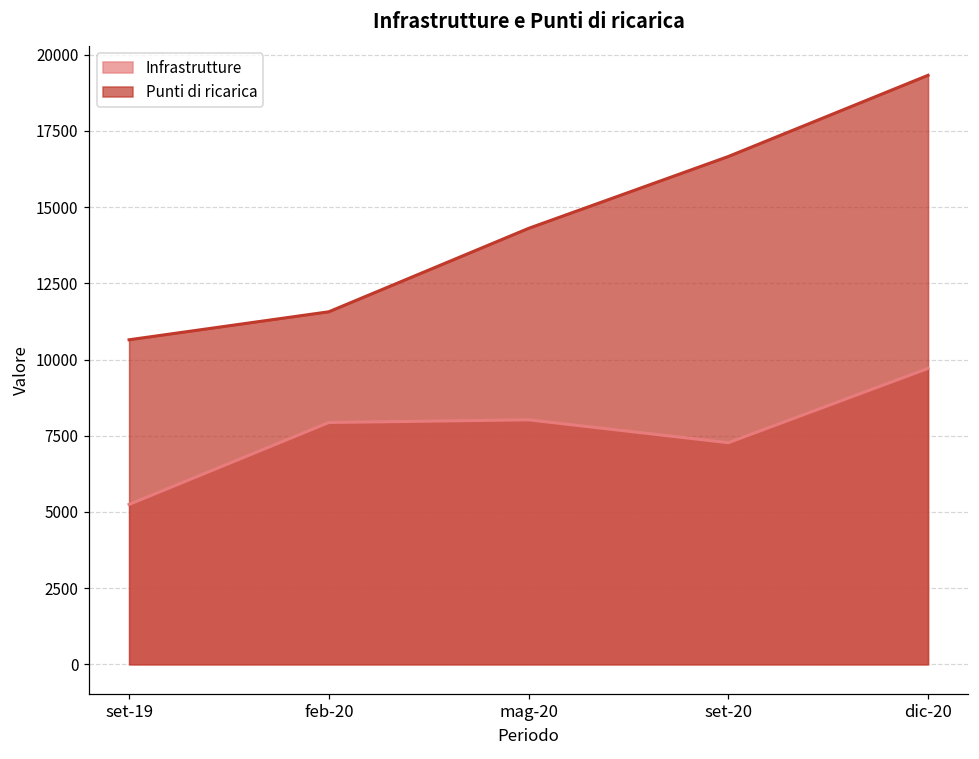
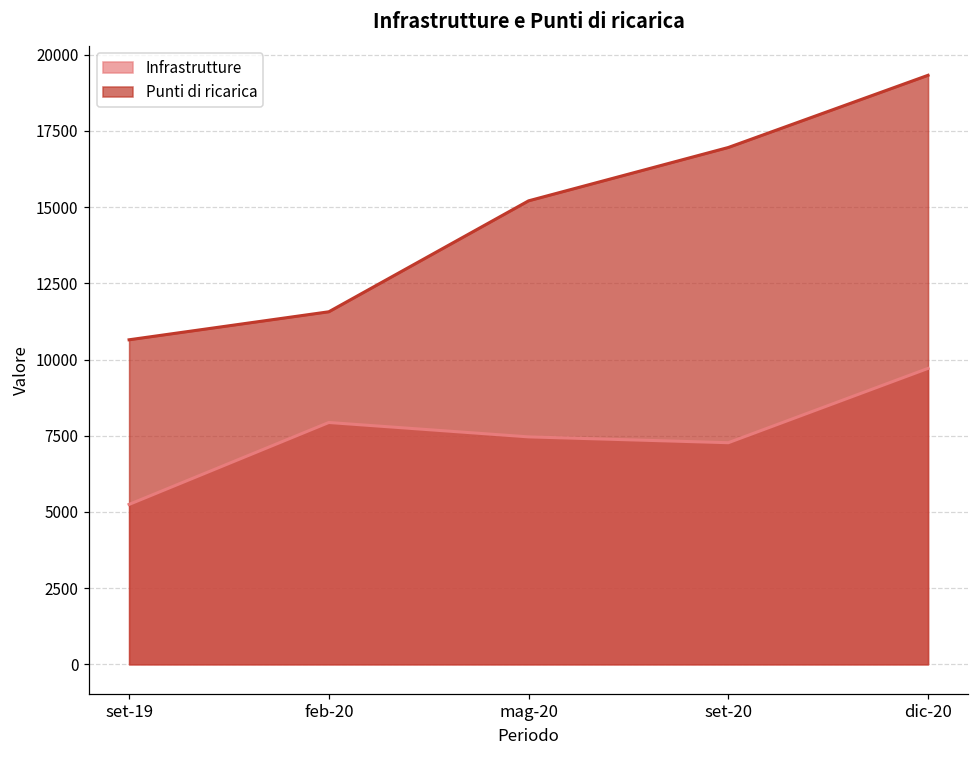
  {
    "Infrastrutture": {
      "set-19": 5200,
      "feb-20": 7900,
-     "mag-20": 8000,
+     "mag-20": 7500,
      "set-20": 7300,
      "dic-20": 9700
    },
    "Punti di ricarica": {
      "set-19": 10600,
      "feb-20": 11600,
-     "mag-20": 14300,
-     "set-20": 16700,
+     "mag-20": 15200,
+     "set-20": 17000,
      "dic-20": 19300
    }
  }
